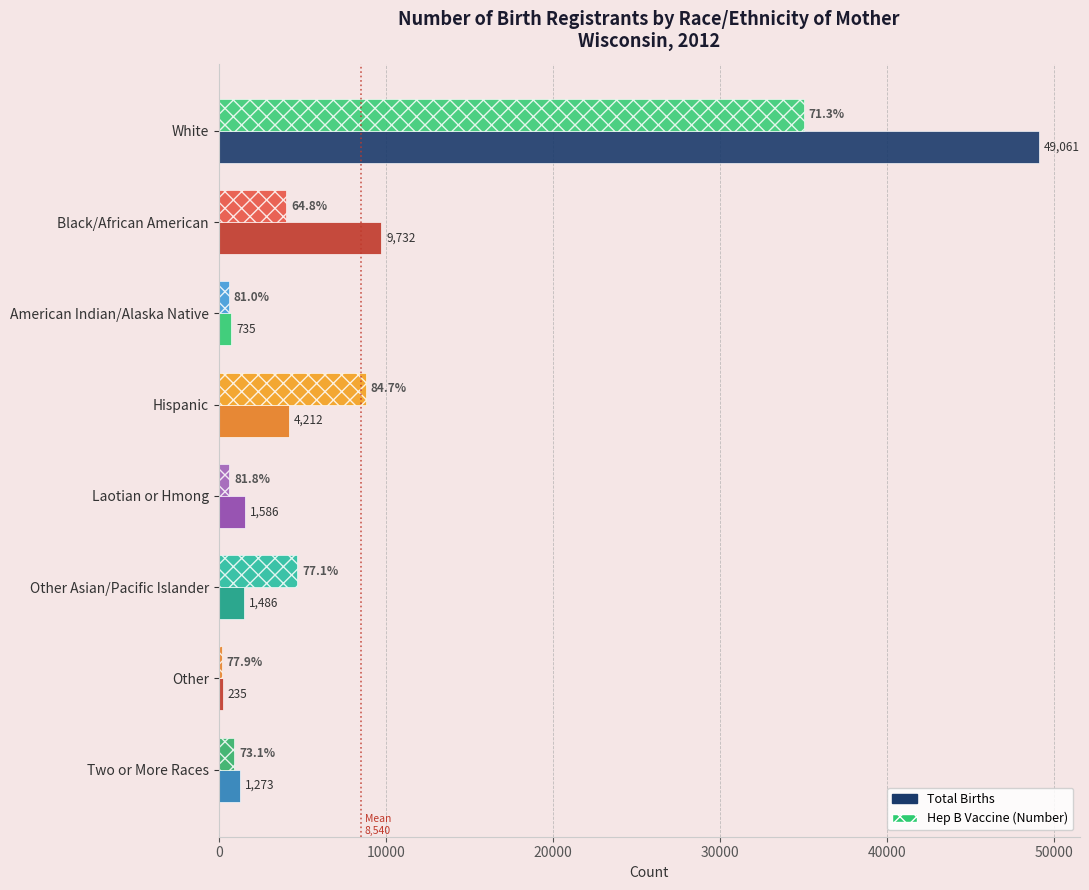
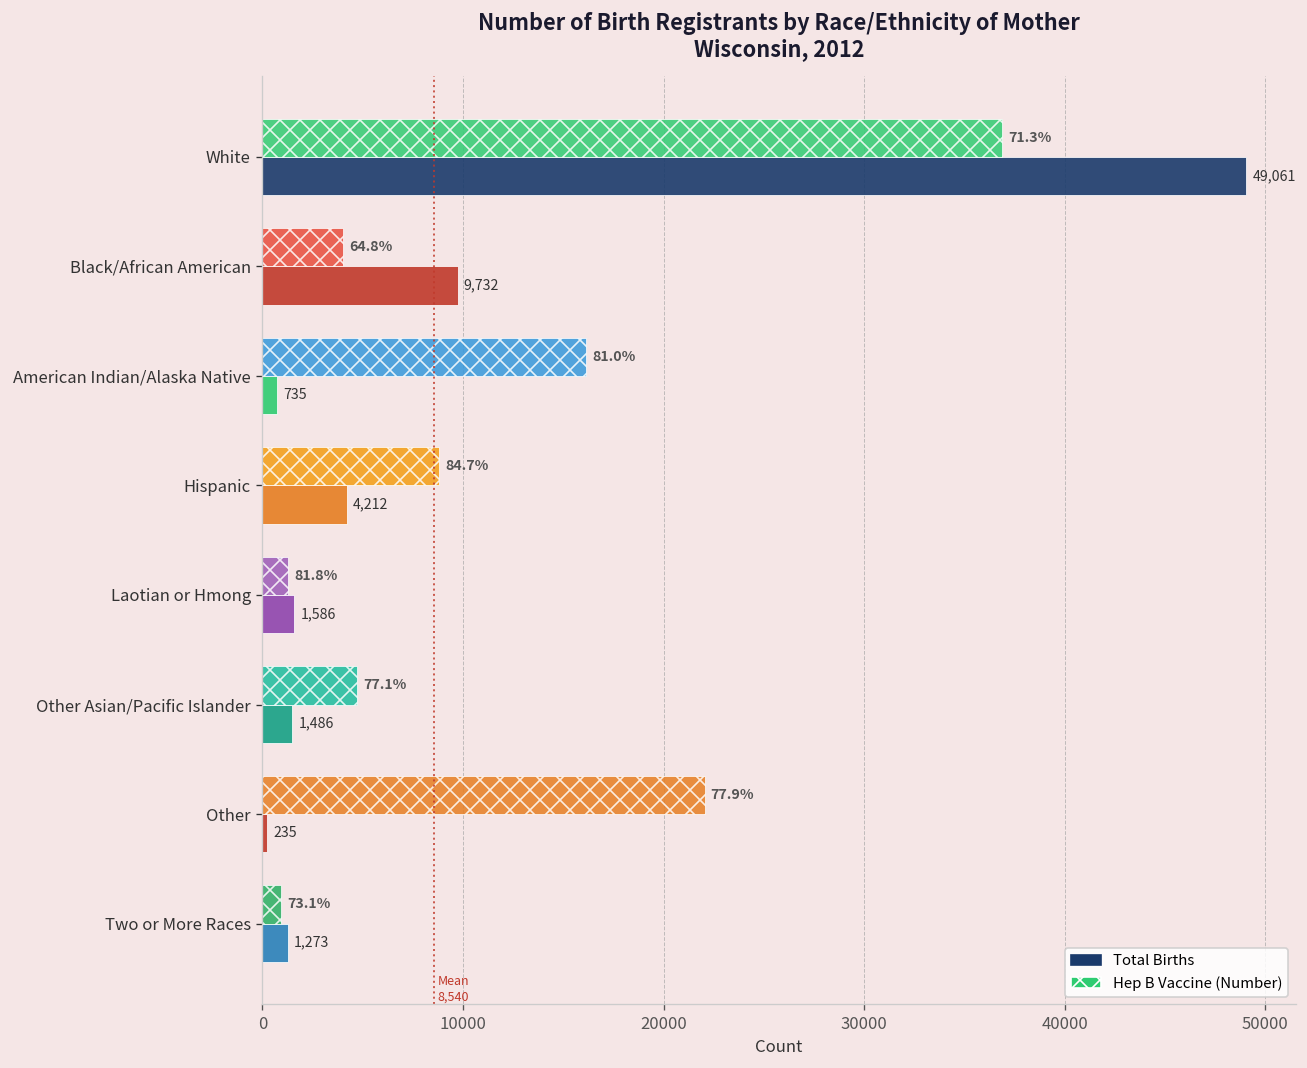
  {
    "Total Births": {
      "White": "49,061",
      "Black/African American": "9,732",
      "American Indian/Alaska Native": "735",
      "Hispanic": "4,212",
      "Laotian or Hmong": "1,586",
      "Other Asian/Pacific Islander": "1,486",
      "Other": "235",
      "Two or More Races": "1,273"
    },
    "Hep B Vaccine (Number)": {
-     "White": "35000",
-     "American Indian/Alaska Native": "600",
-     "Laotian or Hmong": "600",
-     "Other": "200"
+     "White": "36900",
+     "American Indian/Alaska Native": "16100",
+     "Laotian or Hmong": "1300",
+     "Other": "22000"
    }
  }
